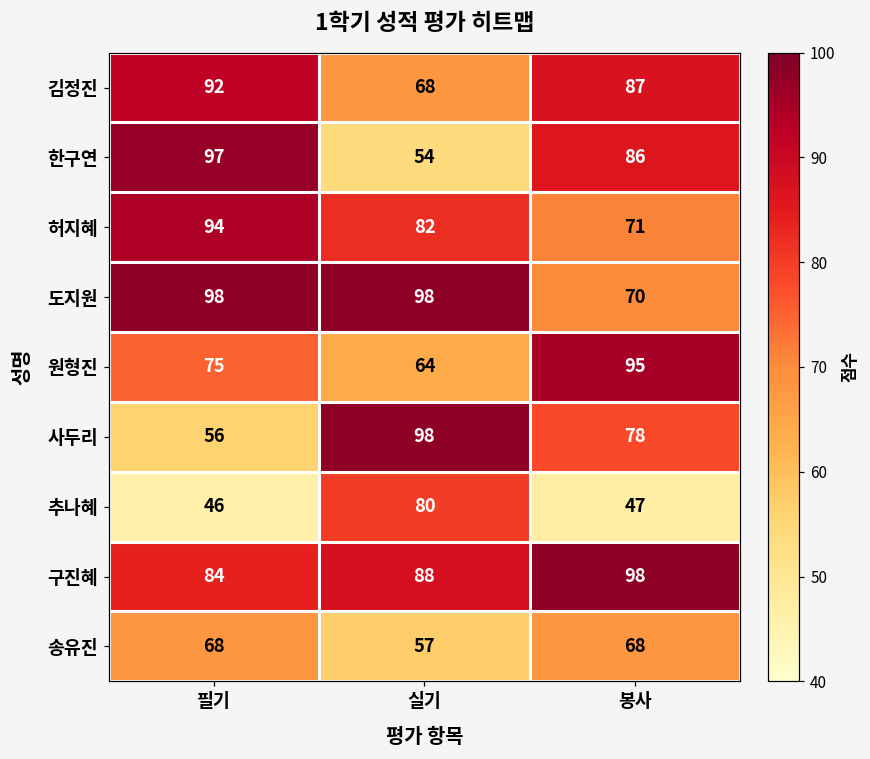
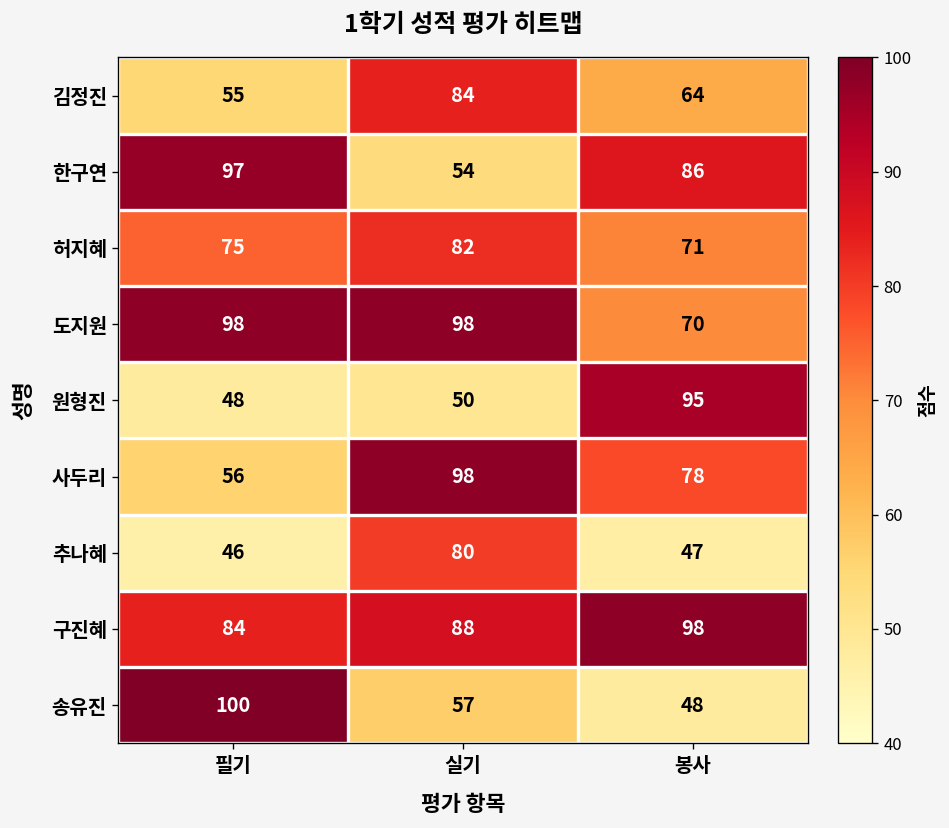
  {
    "김정진": {
-     "필기": 92,
-     "실기": 68,
-     "봉사": 87
+     "필기": 55,
+     "실기": 84,
+     "봉사": 64
    },
    "한구연": {
      "필기": 97,
      "실기": 54,
      "봉사": 86
    },
    "허지혜": {
-     "필기": 94,
+     "필기": 75,
      "실기": 82,
      "봉사": 71
    },
    "도지원": {
      "필기": 98,
      "실기": 98,
      "봉사": 70
    },
    "원형진": {
-     "필기": 75,
-     "실기": 64,
+     "필기": 48,
+     "실기": 50,
      "봉사": 95
    },
    "사두리": {
      "필기": 56,
      "실기": 98,
      "봉사": 78
    },
    "추나혜": {
      "필기": 46,
      "실기": 80,
      "봉사": 47
    },
    "구진혜": {
      "필기": 84,
      "실기": 88,
      "봉사": 98
    },
    "송유진": {
-     "필기": 68,
+     "필기": 100,
      "실기": 57,
-     "봉사": 68
+     "봉사": 48
    }
  }
